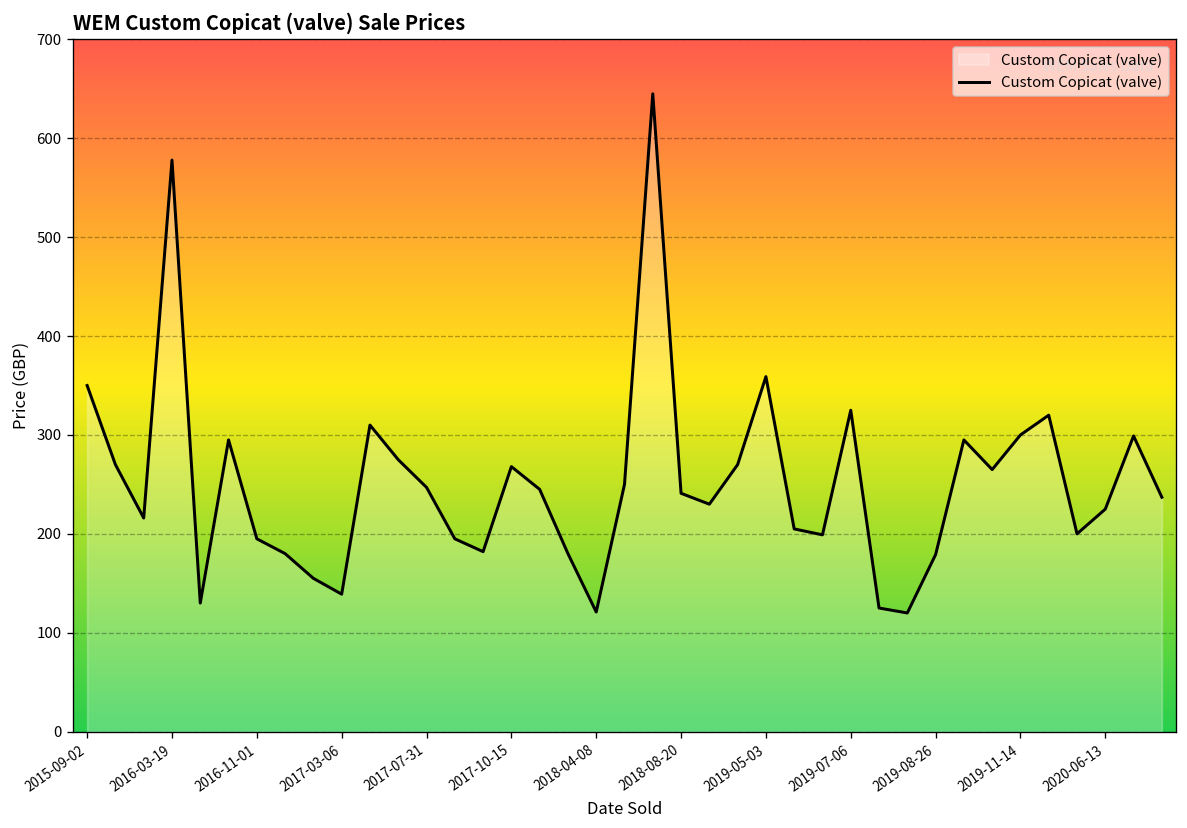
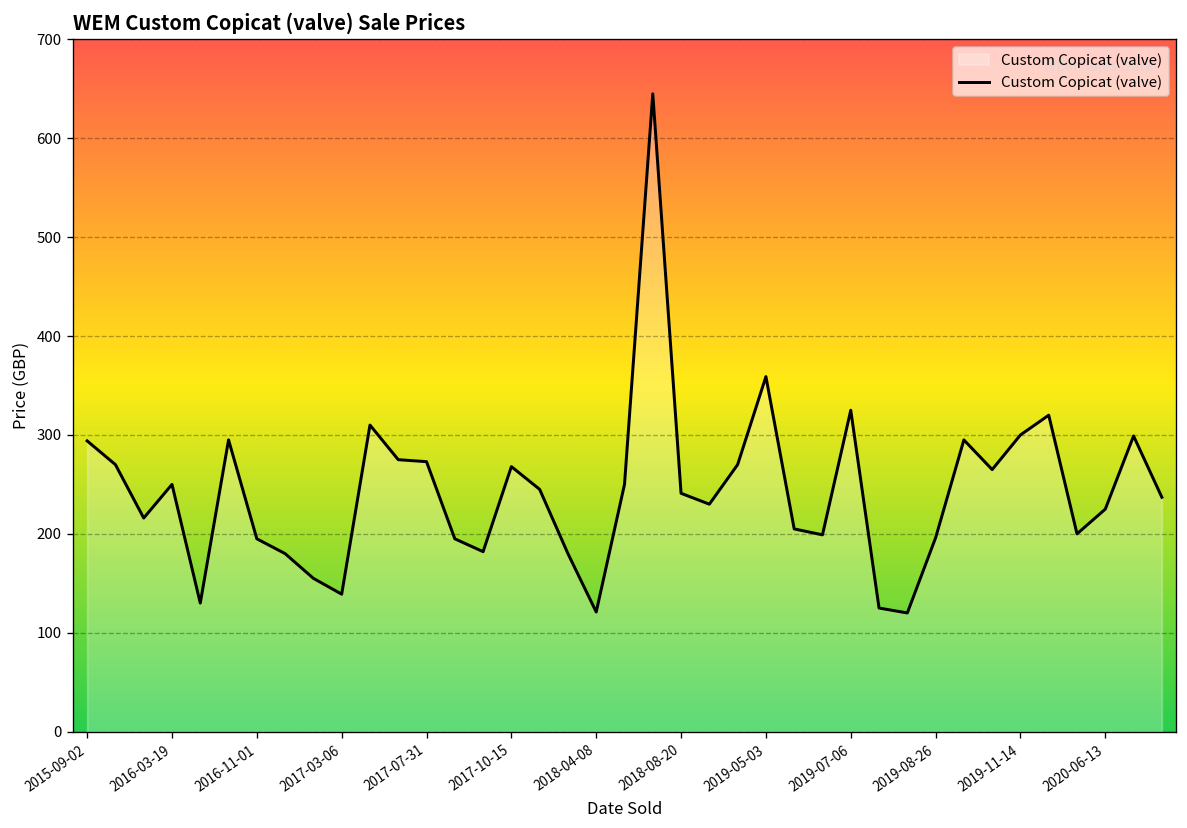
  {
-   "2015-09-02": 350,
-   "2016-03-19": 580,
+   "2015-09-02": 290,
+   "2016-03-19": 250,
    "2016-11-01": 200,
    "2017-03-06": 140,
-   "2017-07-31": 250,
+   "2017-07-31": 270,
    "2017-10-15": 270,
    "2018-04-08": 120,
    "2018-08-20": 240,
    "2019-05-03": 360,
    "2019-07-06": 330,
-   "2019-08-26": 180,
+   "2019-08-26": 200,
    "2019-11-14": 300,
    "2020-06-13": 230
  }
